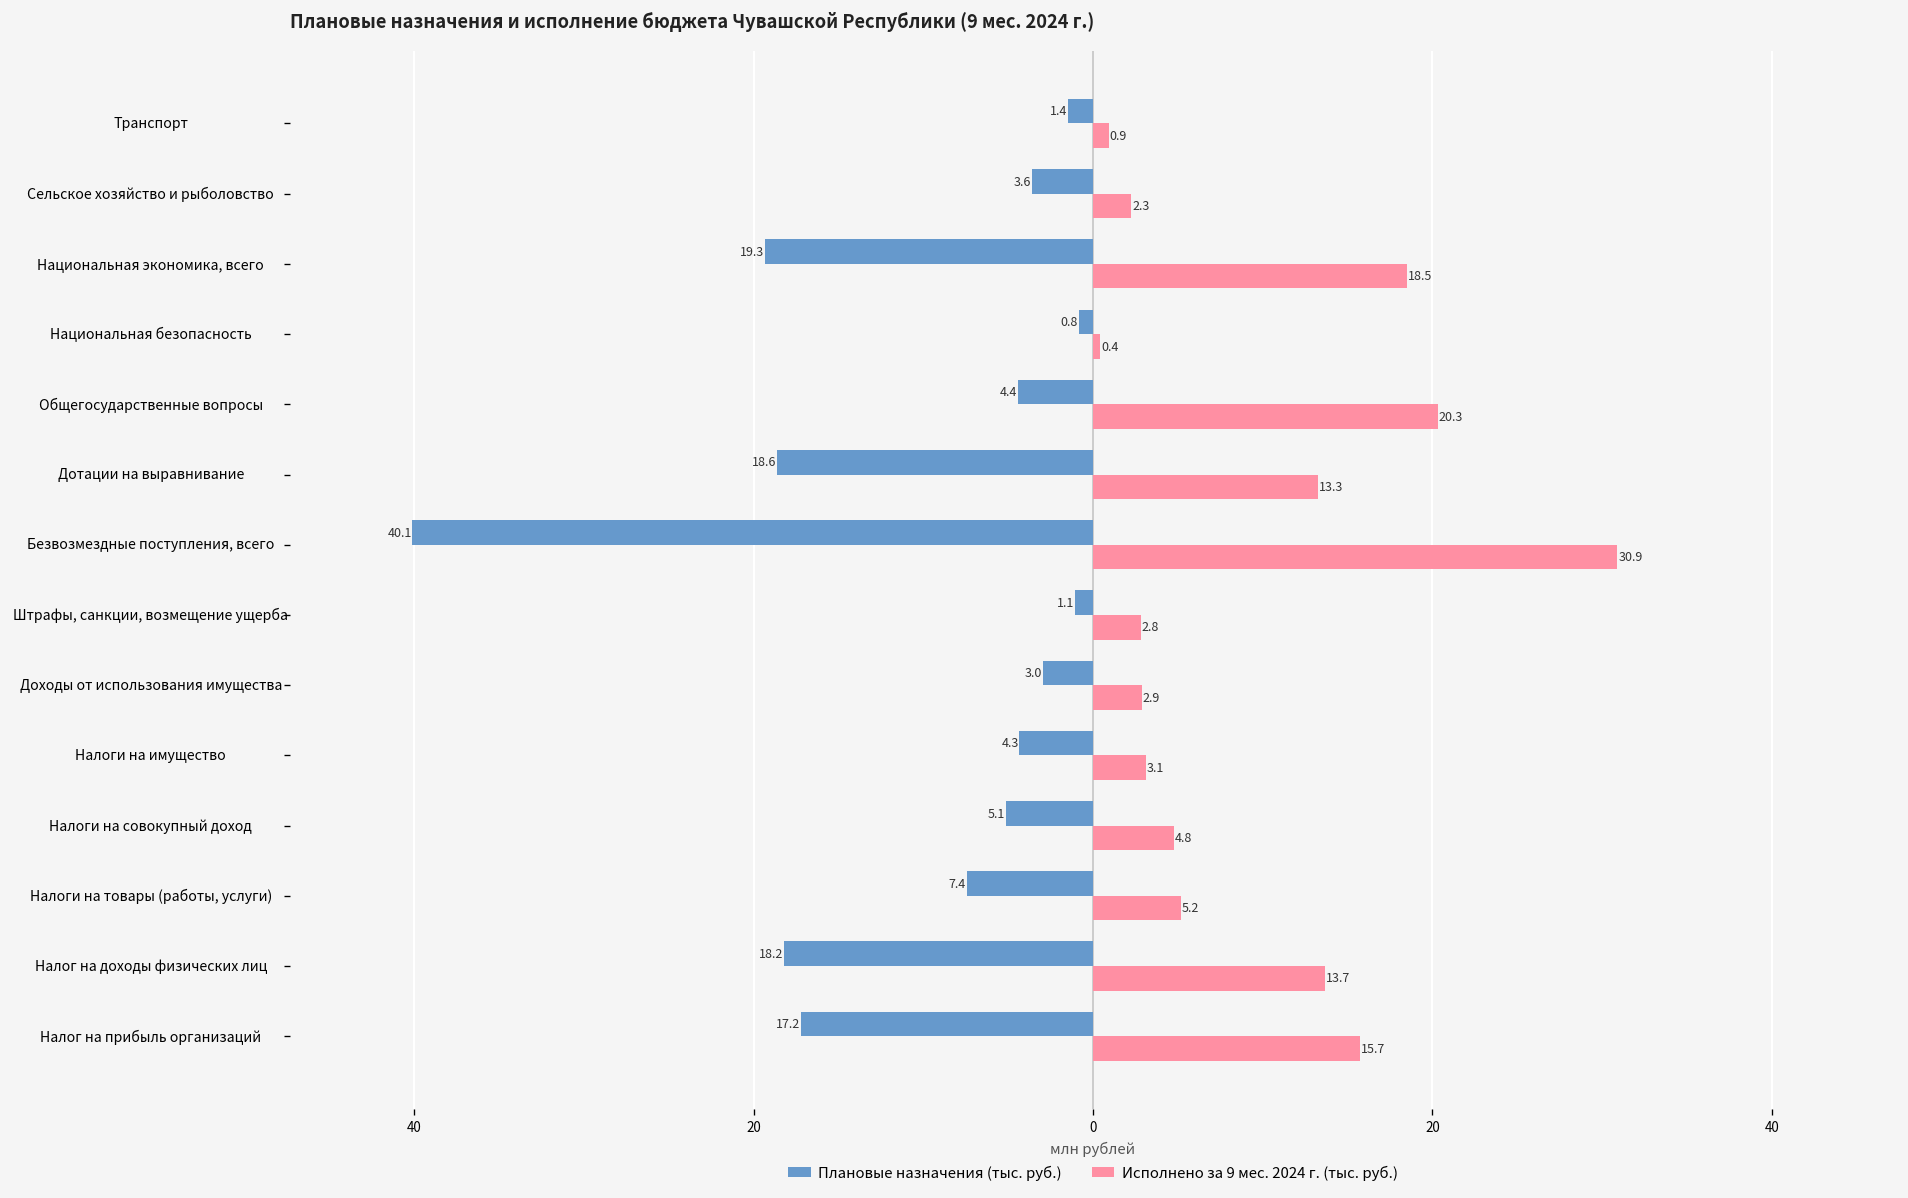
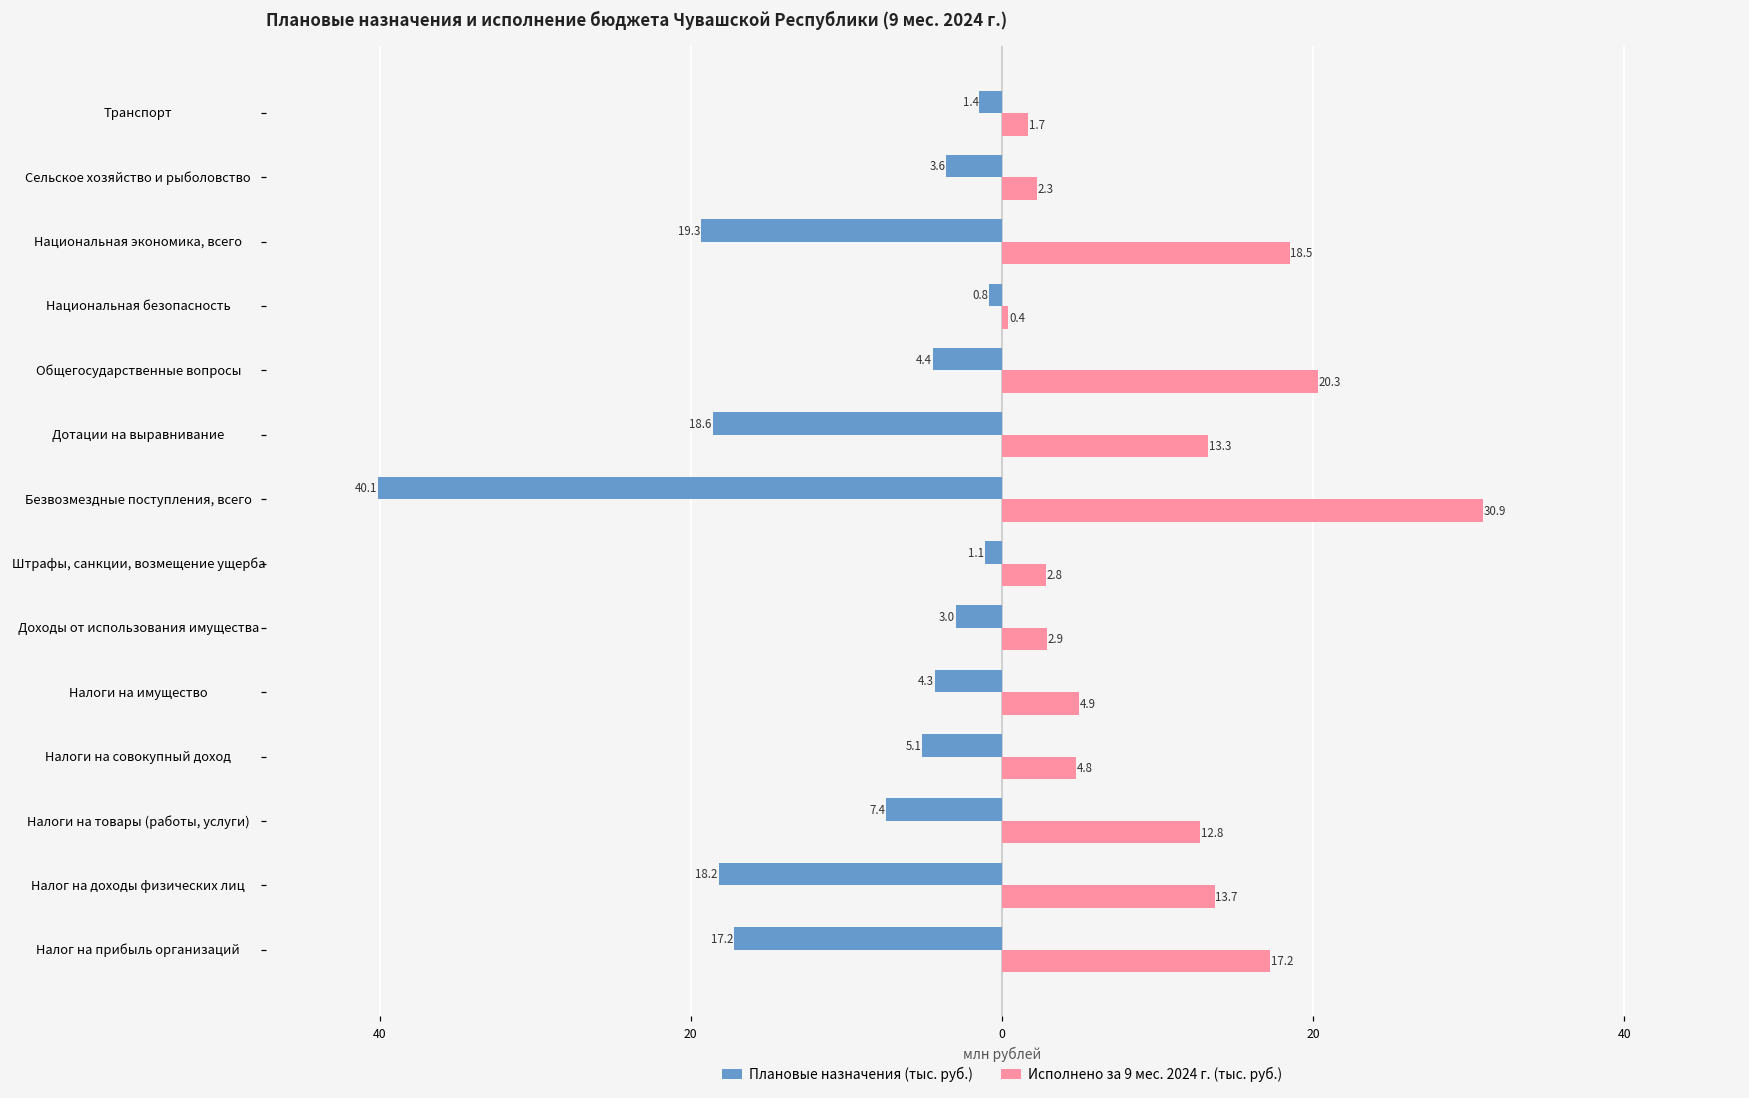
  {
    "Исполнено за 9 мес. 2024 г. (тыс. руб.)": {
-     "Транспорт": 0.9,
+     "Транспорт": 1.7,
      "Сельское хозяйство и рыболовство": 2.3,
      "Национальная экономика, всего": 18.5,
      "Национальная безопасность": 0.4,
      "Общегосударственные вопросы": 20.3,
      "Дотации на выравнивание": 13.3,
      "Безвозмездные поступления, всего": 30.9,
      "Штрафы, санкции, возмещение ущерба": 2.8,
      "Доходы от использования имущества": 2.9,
-     "Налоги на имущество": 3.1,
+     "Налоги на имущество": 4.9,
      "Налоги на совокупный доход": 4.8,
-     "Налоги на товары (работы, услуги)": 5.2,
+     "Налоги на товары (работы, услуги)": 12.8,
      "Налог на доходы физических лиц": 13.7,
-     "Налог на прибыль организаций": 15.7
+     "Налог на прибыль организаций": 17.2
    }
  }
